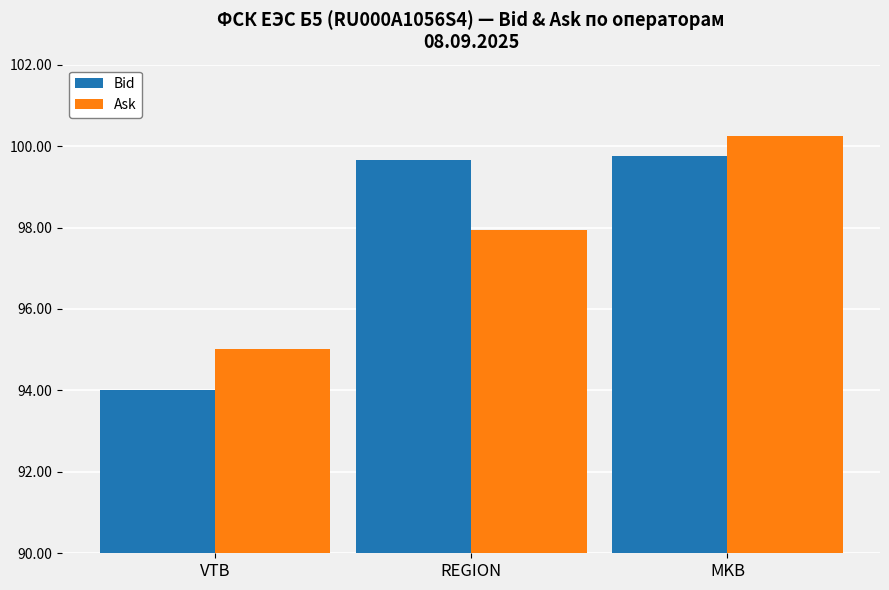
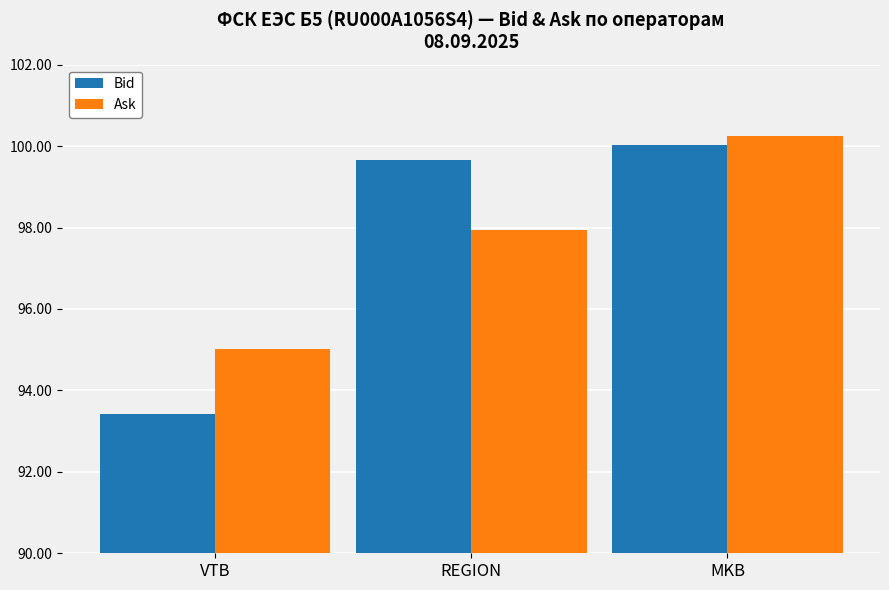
  {
    "Bid": {
-     "VTB": 94.0,
+     "VTB": 93.4,
      "REGION": 99.7,
-     "MKB": 99.8
+     "MKB": 100.0
    },
    "Ask": {
      "VTB": 95.0,
      "REGION": 98.0,
      "MKB": 100.3
    }
  }
